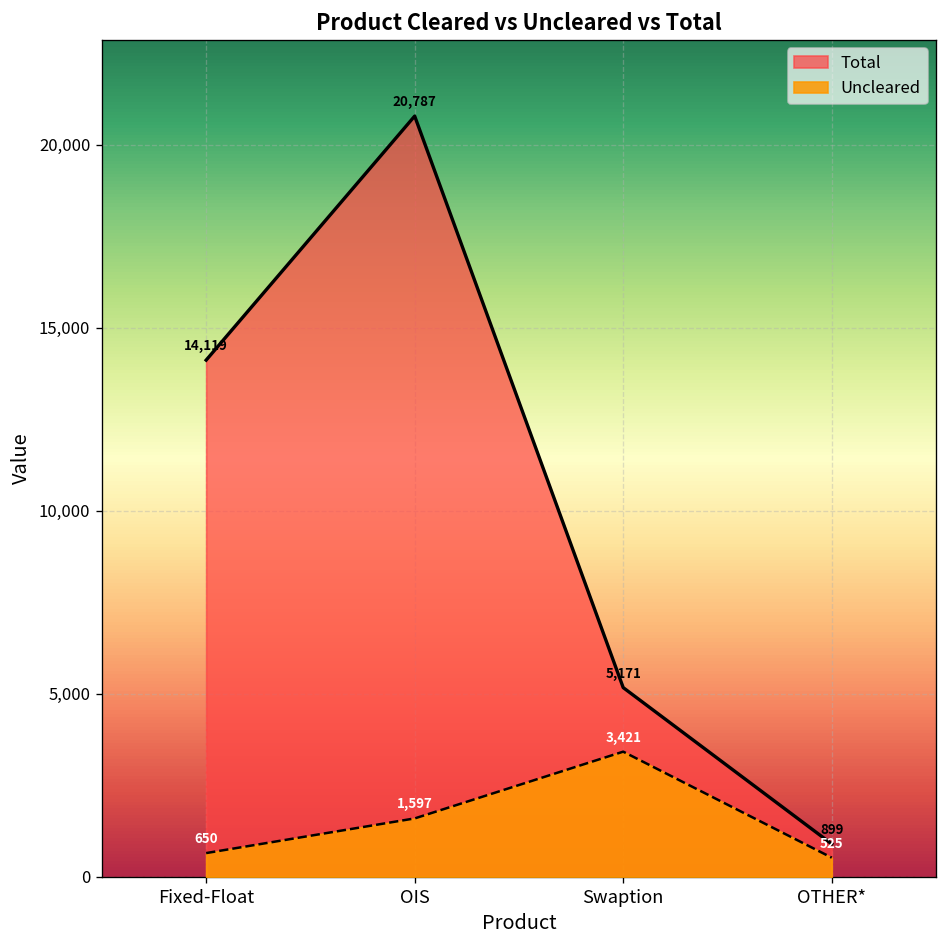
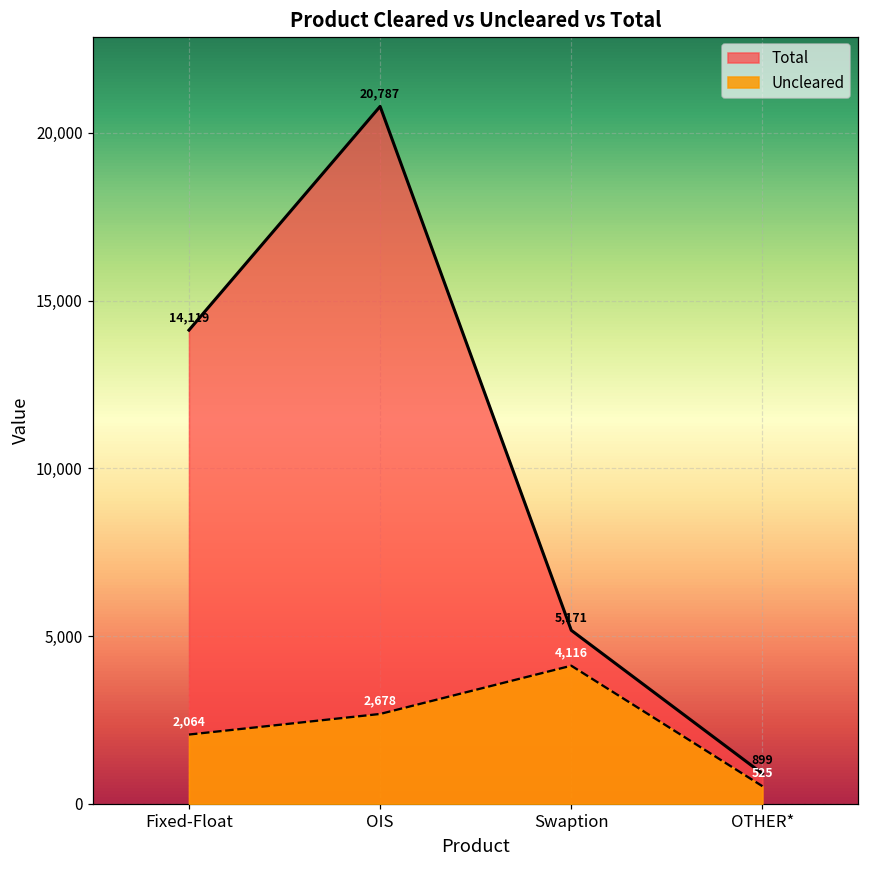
  {
    "Total": {
      "Fixed-Float": "14,119",
      "OIS": "20,787",
      "Swaption": "5,171",
      "OTHER*": "899"
    },
    "Uncleared": {
-     "Fixed-Float": "650",
-     "OIS": "1,597",
-     "Swaption": "3,421"
+     "Fixed-Float": "2,064",
+     "OIS": "2,678",
+     "Swaption": "4,116"
    }
  }
